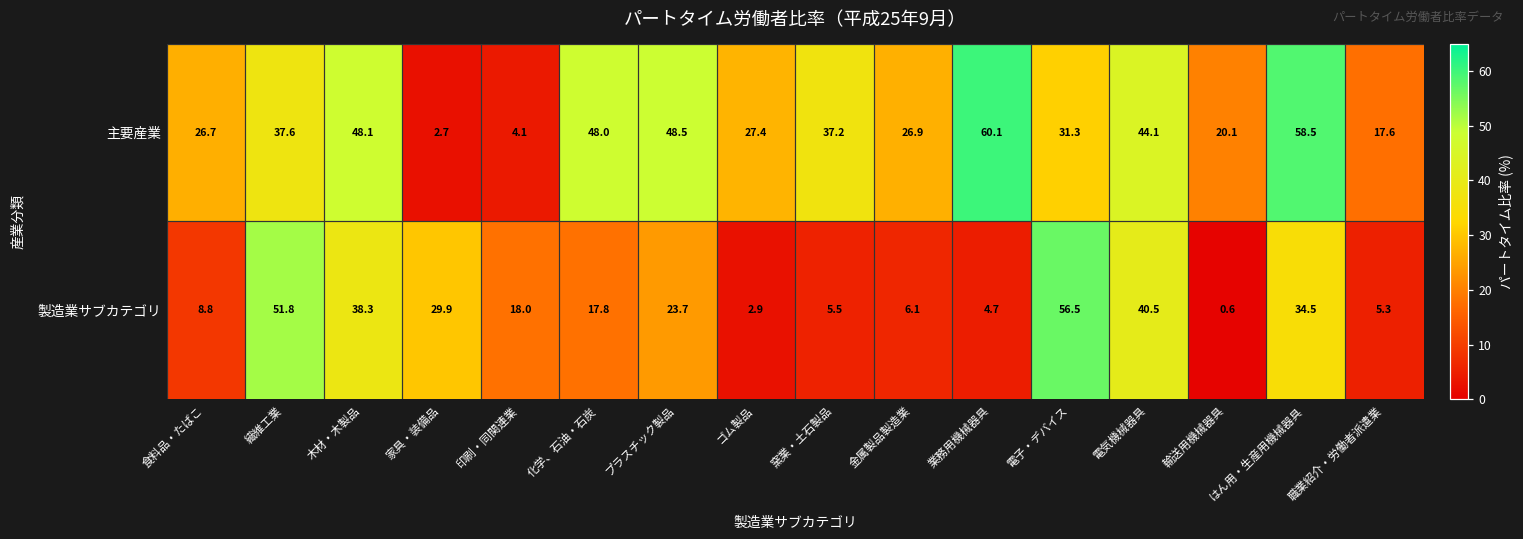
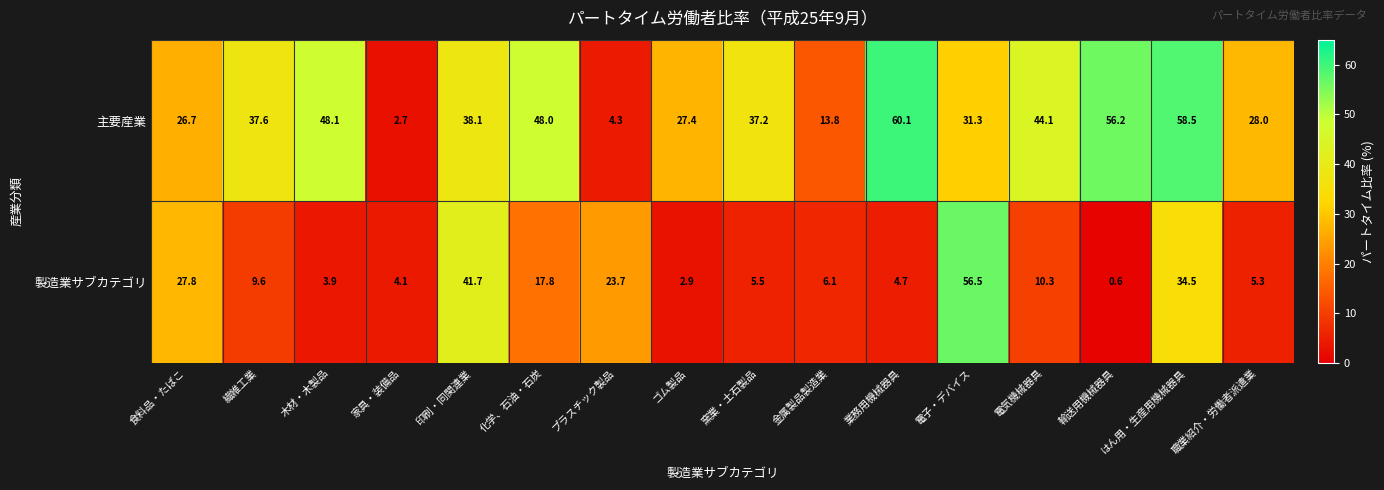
  {
    "主要産業": {
      "食料品・たばこ": 26.7,
      "繊維工業": 37.6,
      "木材・木製品": 48.1,
      "家具・装備品": 2.7,
-     "印刷・同関連業": 4.1,
+     "印刷・同関連業": 38.1,
      "化学、石油・石炭": 48.0,
-     "プラスチック製品": 48.5,
+     "プラスチック製品": 4.3,
      "ゴム製品": 27.4,
      "窯業・土石製品": 37.2,
-     "金属製品製造業": 26.9,
+     "金属製品製造業": 13.8,
      "業務用機械器具": 60.1,
      "電子・デバイス": 31.3,
      "電気機械器具": 44.1,
-     "輸送用機械器具": 20.1,
+     "輸送用機械器具": 56.2,
      "はん用・生産用機械器具": 58.5,
-     "職業紹介・労働者派遣業": 17.6
+     "職業紹介・労働者派遣業": 28.0
    },
    "製造業サブカテゴリ": {
-     "食料品・たばこ": 8.8,
-     "繊維工業": 51.8,
-     "木材・木製品": 38.3,
-     "家具・装備品": 29.9,
-     "印刷・同関連業": 18.0,
+     "食料品・たばこ": 27.8,
+     "繊維工業": 9.6,
+     "木材・木製品": 3.9,
+     "家具・装備品": 4.1,
+     "印刷・同関連業": 41.7,
      "化学、石油・石炭": 17.8,
      "プラスチック製品": 23.7,
      "ゴム製品": 2.9,
      "窯業・土石製品": 5.5,
      "金属製品製造業": 6.1,
      "業務用機械器具": 4.7,
      "電子・デバイス": 56.5,
-     "電気機械器具": 40.5,
+     "電気機械器具": 10.3,
      "輸送用機械器具": 0.6,
      "はん用・生産用機械器具": 34.5,
      "職業紹介・労働者派遣業": 5.3
    }
  }
